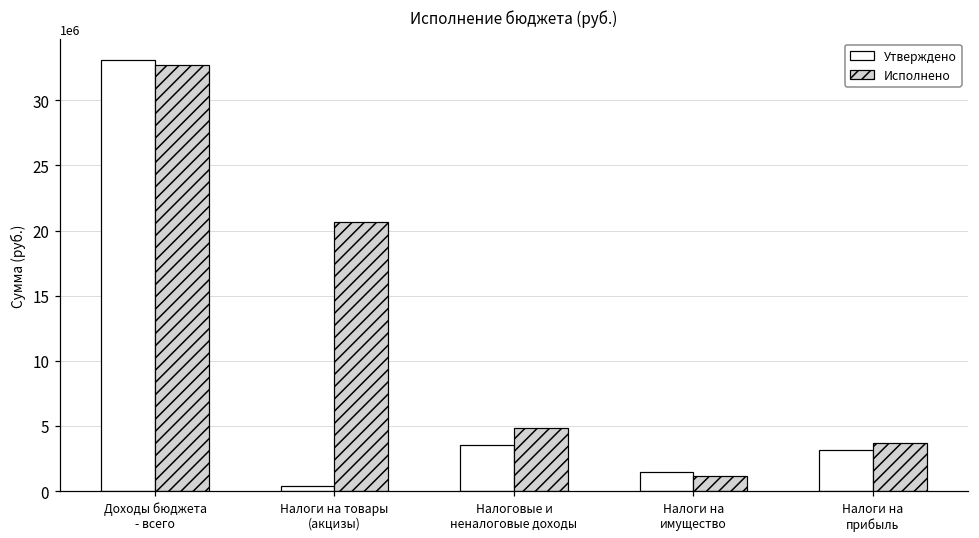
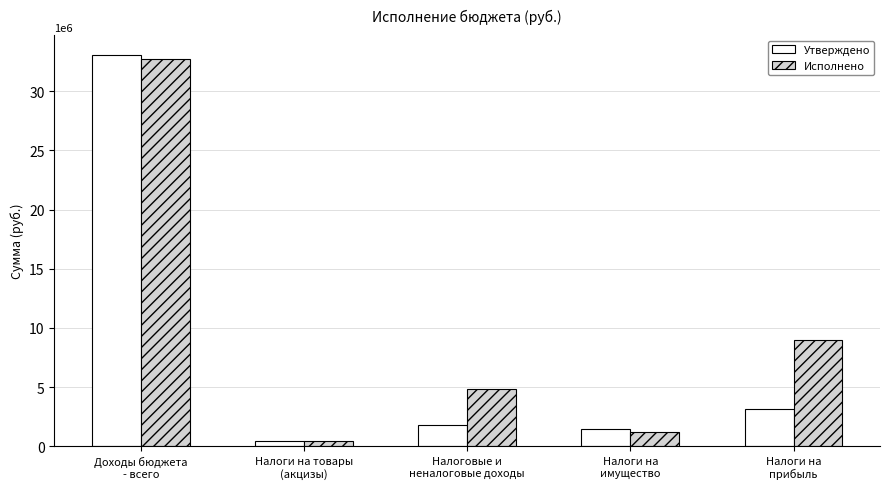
  {
    "Утверждено": {
      "Доходы бюджета - всего": 33100000,
      "Налоги на товары (акцизы)": 400000,
-     "Налоговые и неналоговые доходы": 3500000,
+     "Налоговые и неналоговые доходы": 1800000,
      "Налоги на имущество": 1400000,
      "Налоги на прибыль": 3100000
    },
    "Исполнено": {
      "Доходы бюджета - всего": 32700000,
-     "Налоги на товары (акцизы)": 20700000,
+     "Налоги на товары (акцизы)": 400000,
      "Налоговые и неналоговые доходы": 4800000,
      "Налоги на имущество": 1200000,
-     "Налоги на прибыль": 3700000
+     "Налоги на прибыль": 9000000
    }
  }
